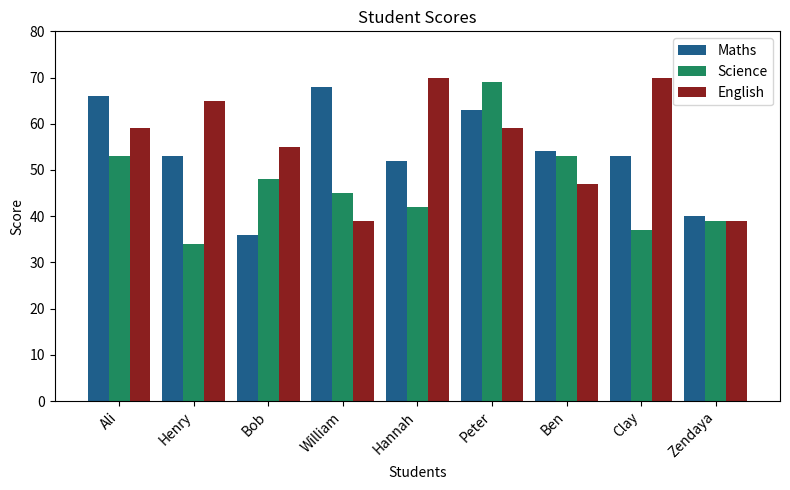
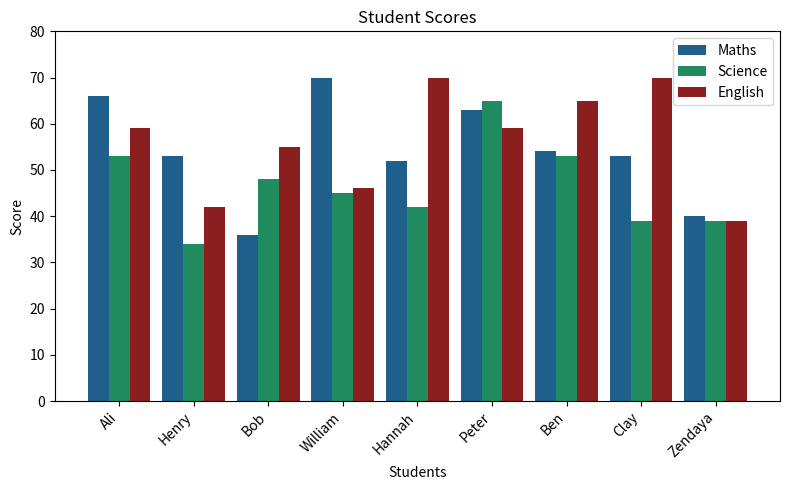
  {
    "Maths": {
      "Ali": 66,
      "Henry": 53,
      "Bob": 36,
-     "William": 68,
+     "William": 70,
      "Hannah": 52,
      "Peter": 63,
      "Ben": 54,
      "Clay": 53,
      "Zendaya": 40
    },
    "Science": {
      "Ali": 53,
      "Henry": 34,
      "Bob": 48,
      "William": 45,
      "Hannah": 42,
-     "Peter": 69,
+     "Peter": 65,
      "Ben": 53,
-     "Clay": 37,
+     "Clay": 39,
      "Zendaya": 39
    },
    "English": {
      "Ali": 59,
-     "Henry": 65,
+     "Henry": 42,
      "Bob": 55,
-     "William": 39,
+     "William": 46,
      "Hannah": 70,
      "Peter": 59,
-     "Ben": 47,
+     "Ben": 65,
      "Clay": 70,
      "Zendaya": 39
    }
  }
